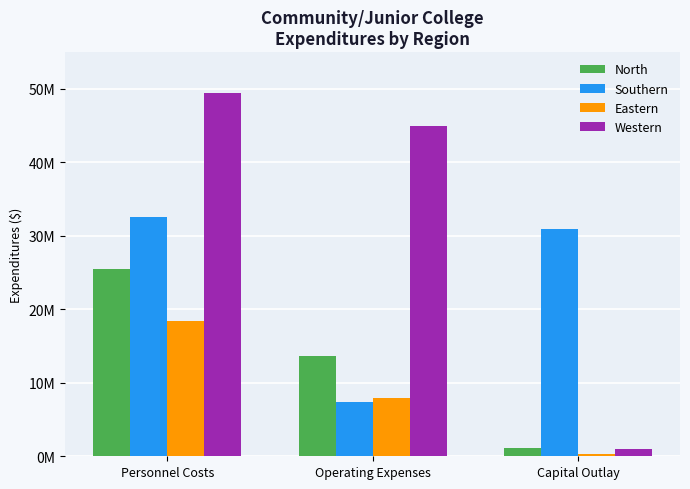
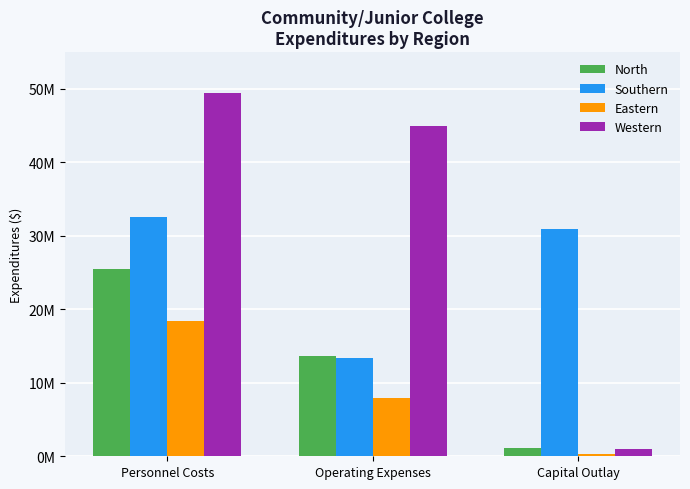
  {
    "North": {
      "Personnel Costs": 25000000,
      "Operating Expenses": 14000000,
      "Capital Outlay": 1000000
    },
    "Southern": {
      "Personnel Costs": 33000000,
-     "Operating Expenses": 7000000,
+     "Operating Expenses": 13000000,
      "Capital Outlay": 31000000
    },
    "Eastern": {
      "Personnel Costs": 18000000,
      "Operating Expenses": 8000000,
      "Capital Outlay": 0
    },
    "Western": {
      "Personnel Costs": 49000000,
      "Operating Expenses": 45000000,
      "Capital Outlay": 1000000
    }
  }
